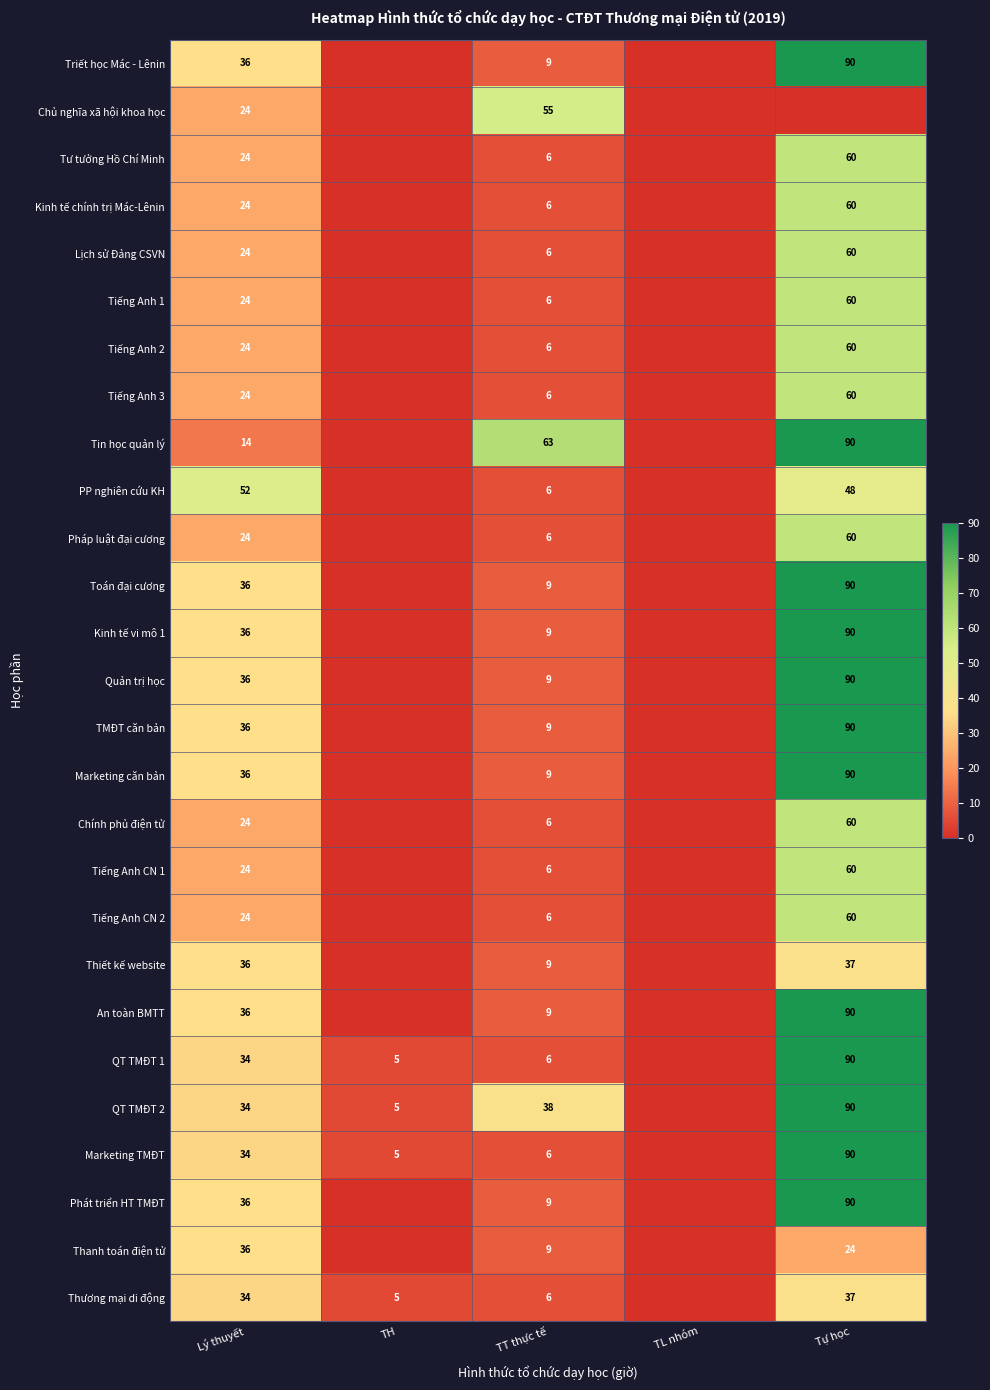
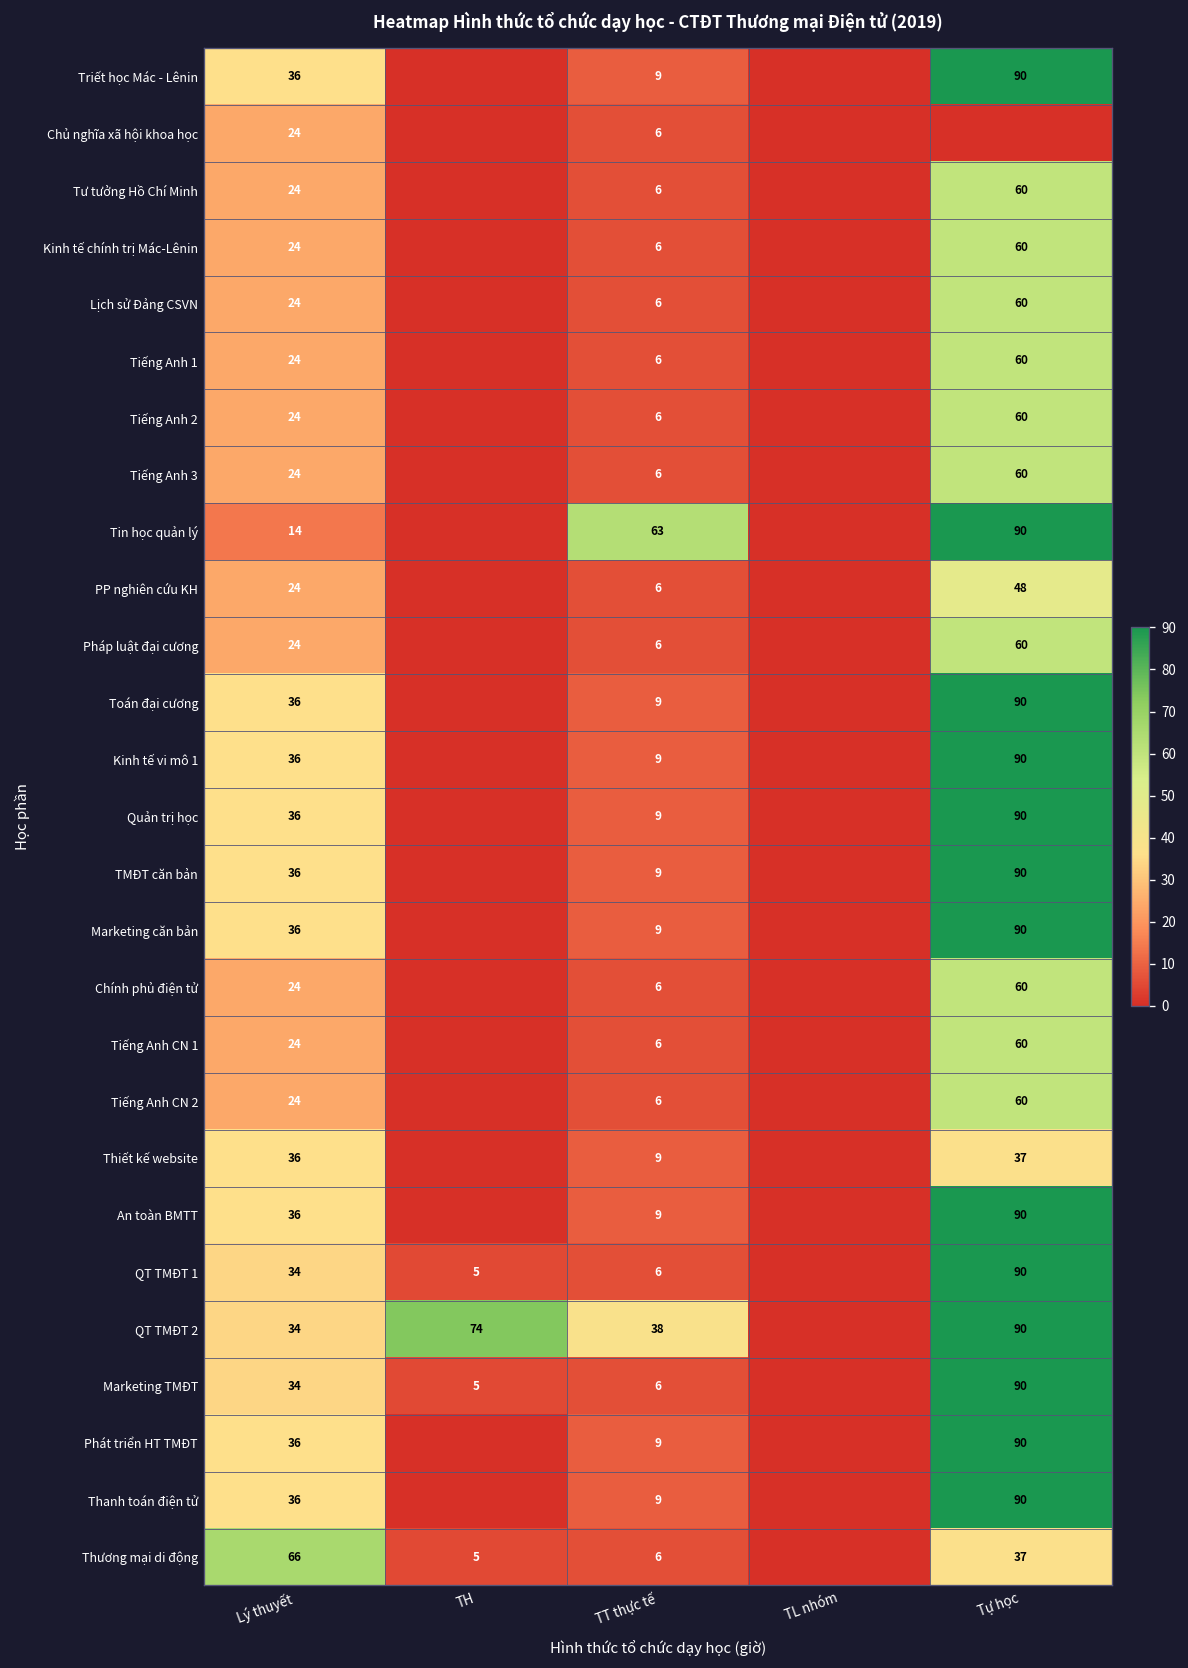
  {
    "Triết học Mác - Lênin": {
      "Lý thuyết": 36,
      "TT thực tế": 9,
      "Tự học": 90
    },
    "Chủ nghĩa xã hội khoa học": {
      "Lý thuyết": 24,
-     "TT thực tế": 55
+     "TT thực tế": 6
    },
    "Tư tưởng Hồ Chí Minh": {
      "Lý thuyết": 24,
      "TT thực tế": 6,
      "Tự học": 60
    },
    "Kinh tế chính trị Mác-Lênin": {
      "Lý thuyết": 24,
      "TT thực tế": 6,
      "Tự học": 60
    },
    "Lịch sử Đảng CSVN": {
      "Lý thuyết": 24,
      "TT thực tế": 6,
      "Tự học": 60
    },
    "Tiếng Anh 1": {
      "Lý thuyết": 24,
      "TT thực tế": 6,
      "Tự học": 60
    },
    "Tiếng Anh 2": {
      "Lý thuyết": 24,
      "TT thực tế": 6,
      "Tự học": 60
    },
    "Tiếng Anh 3": {
      "Lý thuyết": 24,
      "TT thực tế": 6,
      "Tự học": 60
    },
    "Tin học quản lý": {
      "Lý thuyết": 14,
      "TT thực tế": 63,
      "Tự học": 90
    },
    "PP nghiên cứu KH": {
-     "Lý thuyết": 52,
+     "Lý thuyết": 24,
      "TT thực tế": 6,
      "Tự học": 48
    },
    "Pháp luật đại cương": {
      "Lý thuyết": 24,
      "TT thực tế": 6,
      "Tự học": 60
    },
    "Toán đại cương": {
      "Lý thuyết": 36,
      "TT thực tế": 9,
      "Tự học": 90
    },
    "Kinh tế vi mô 1": {
      "Lý thuyết": 36,
      "TT thực tế": 9,
      "Tự học": 90
    },
    "Quản trị học": {
      "Lý thuyết": 36,
      "TT thực tế": 9,
      "Tự học": 90
    },
    "TMĐT căn bản": {
      "Lý thuyết": 36,
      "TT thực tế": 9,
      "Tự học": 90
    },
    "Marketing căn bản": {
      "Lý thuyết": 36,
      "TT thực tế": 9,
      "Tự học": 90
    },
    "Chính phủ điện tử": {
      "Lý thuyết": 24,
      "TT thực tế": 6,
      "Tự học": 60
    },
    "Tiếng Anh CN 1": {
      "Lý thuyết": 24,
      "TT thực tế": 6,
      "Tự học": 60
    },
    "Tiếng Anh CN 2": {
      "Lý thuyết": 24,
      "TT thực tế": 6,
      "Tự học": 60
    },
    "Thiết kế website": {
      "Lý thuyết": 36,
      "TT thực tế": 9,
      "Tự học": 37
    },
    "An toàn BMTT": {
      "Lý thuyết": 36,
      "TT thực tế": 9,
      "Tự học": 90
    },
    "QT TMĐT 1": {
      "Lý thuyết": 34,
      "TH": 5,
      "TT thực tế": 6,
      "Tự học": 90
    },
    "QT TMĐT 2": {
      "Lý thuyết": 34,
-     "TH": 5,
+     "TH": 74,
      "TT thực tế": 38,
      "Tự học": 90
    },
    "Marketing TMĐT": {
      "Lý thuyết": 34,
      "TH": 5,
      "TT thực tế": 6,
      "Tự học": 90
    },
    "Phát triển HT TMĐT": {
      "Lý thuyết": 36,
      "TT thực tế": 9,
      "Tự học": 90
    },
    "Thanh toán điện tử": {
      "Lý thuyết": 36,
      "TT thực tế": 9,
-     "Tự học": 24
+     "Tự học": 90
    },
    "Thương mại di động": {
-     "Lý thuyết": 34,
+     "Lý thuyết": 66,
      "TH": 5,
      "TT thực tế": 6,
      "Tự học": 37
    }
  }
